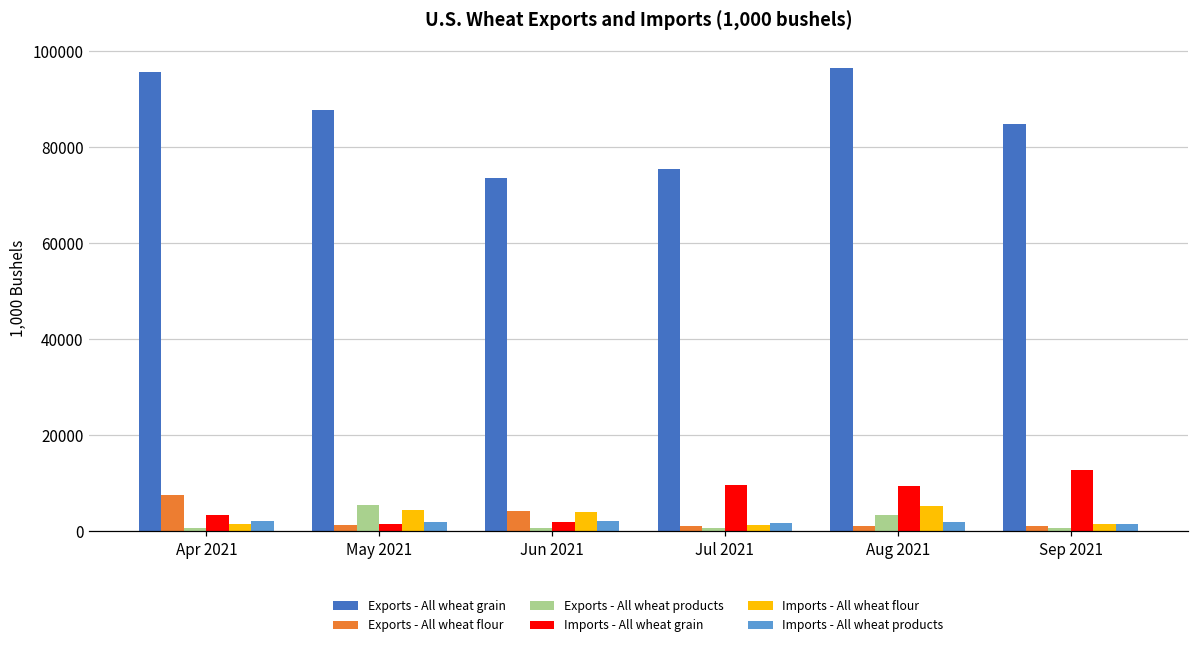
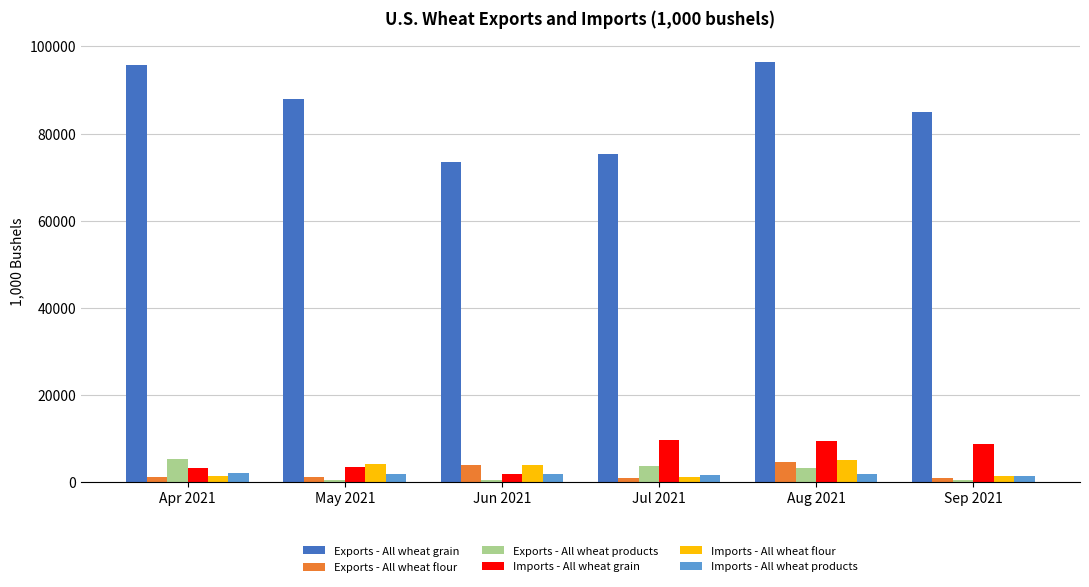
  {
    "Exports - All wheat flour": {
-     "Apr 2021": 7000,
+     "Apr 2021": 1000,
      "May 2021": 1000,
      "Jun 2021": 4000,
      "Jul 2021": 1000,
-     "Aug 2021": 1000,
+     "Aug 2021": 5000,
      "Sep 2021": 1000
    },
    "Exports - All wheat products": {
-     "Apr 2021": 1000,
-     "May 2021": 5000,
-     "Jul 2021": 1000,
+     "Apr 2021": 5000,
+     "May 2021": 0,
+     "Jul 2021": 4000,
      "Aug 2021": 3000
    },
    "Imports - All wheat grain": {
      "Apr 2021": 3000,
-     "May 2021": 1000,
+     "May 2021": 3000,
      "Jun 2021": 2000,
      "Jul 2021": 10000,
      "Aug 2021": 9000,
-     "Sep 2021": 13000
+     "Sep 2021": 9000
    },
    "Imports - All wheat flour": {
      "Apr 2021": 1000,
      "May 2021": 4000,
      "Jun 2021": 4000,
      "Jul 2021": 1000,
      "Aug 2021": 5000,
      "Sep 2021": 1000
    }
  }
